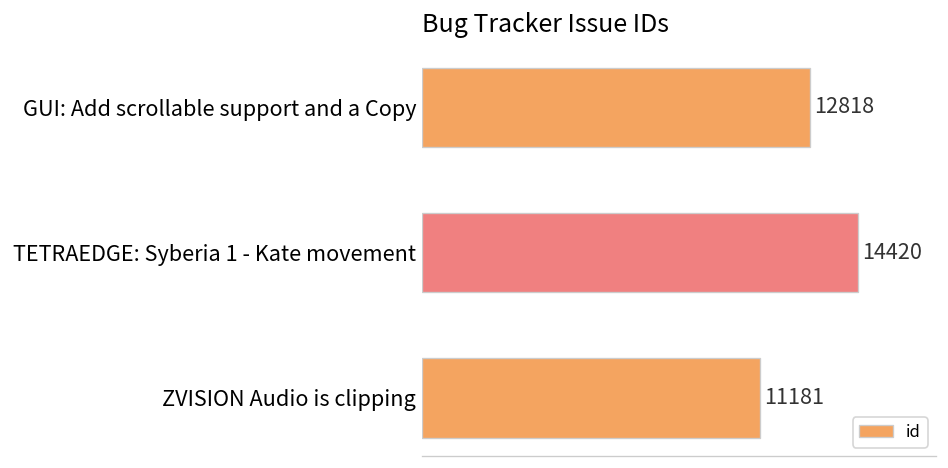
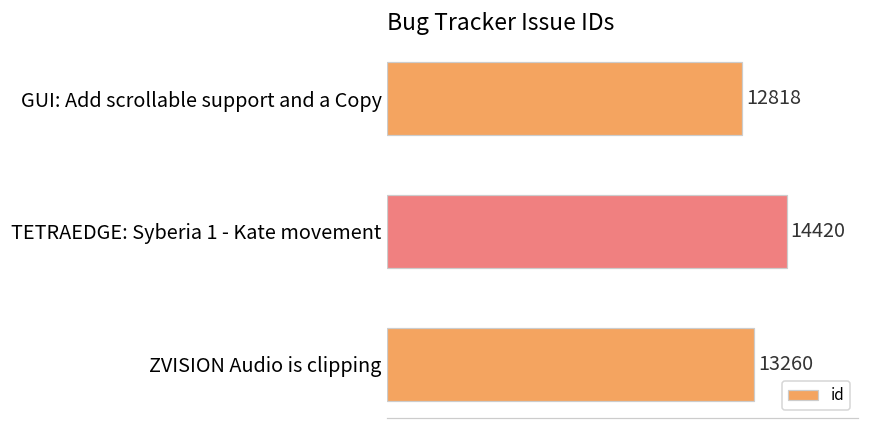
  {
    "GUI: Add scrollable support and a Copy": 12818,
    "TETRAEDGE: Syberia 1 - Kate movement": 14420,
-   "ZVISION Audio is clipping": 11181
+   "ZVISION Audio is clipping": 13260
  }
